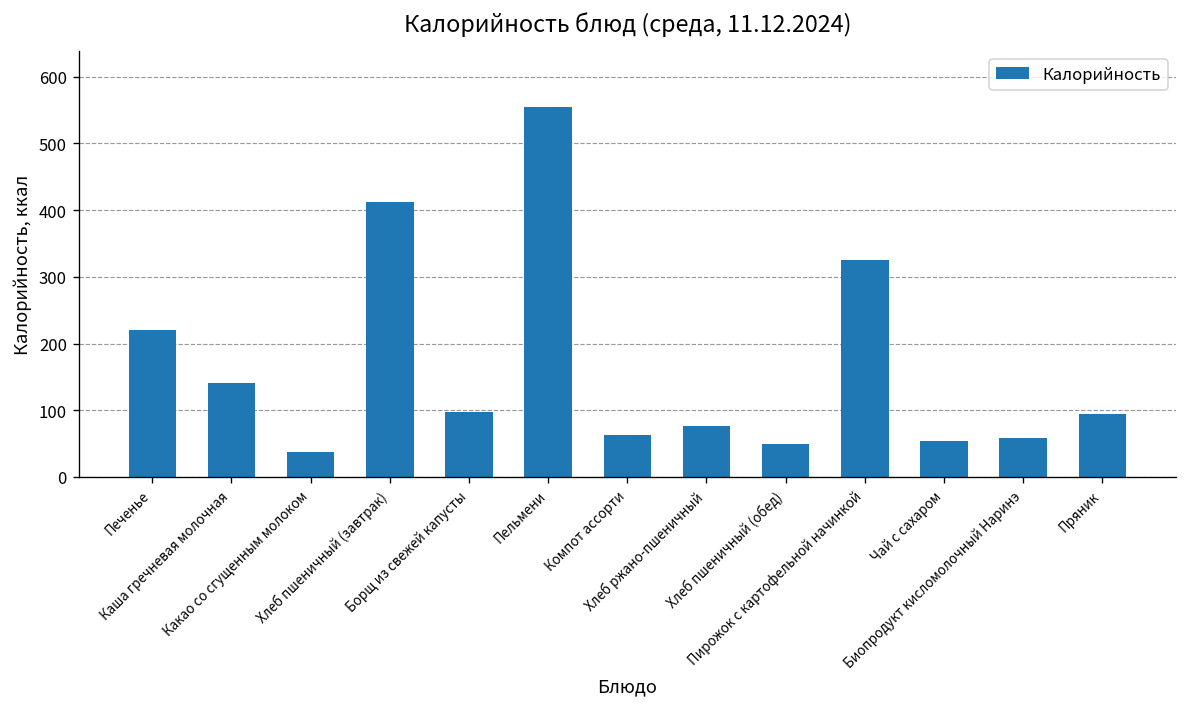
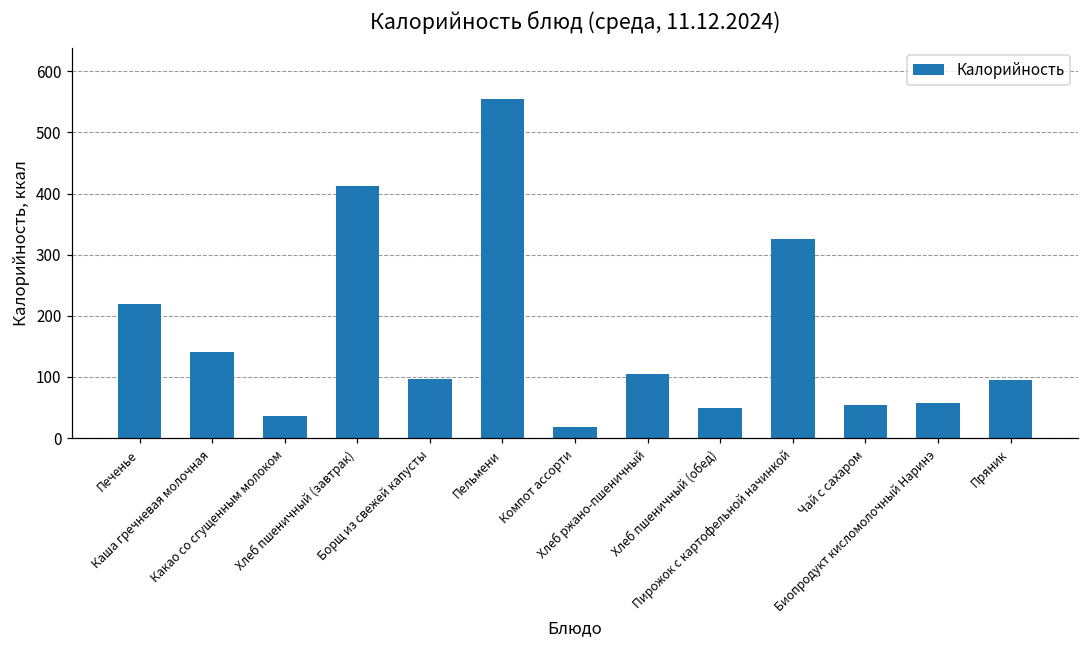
  {
    "Печенье": 220,
    "Каша гречневая молочная": 140,
    "Какао со сгущенным молоком": 40,
    "Хлеб пшеничный (завтрак)": 410,
    "Борщ из свежей капусты": 100,
    "Пельмени": 560,
-   "Компот ассорти": 60,
-   "Хлеб ржано-пшеничный": 80,
+   "Компот ассорти": 20,
+   "Хлеб ржано-пшеничный": 110,
    "Хлеб пшеничный (обед)": 50,
    "Пирожок с картофельной начинкой": 330,
    "Чай с сахаром": 50,
    "Биопродукт кисломолочный Наринэ": 60,
    "Пряник": 90
  }
